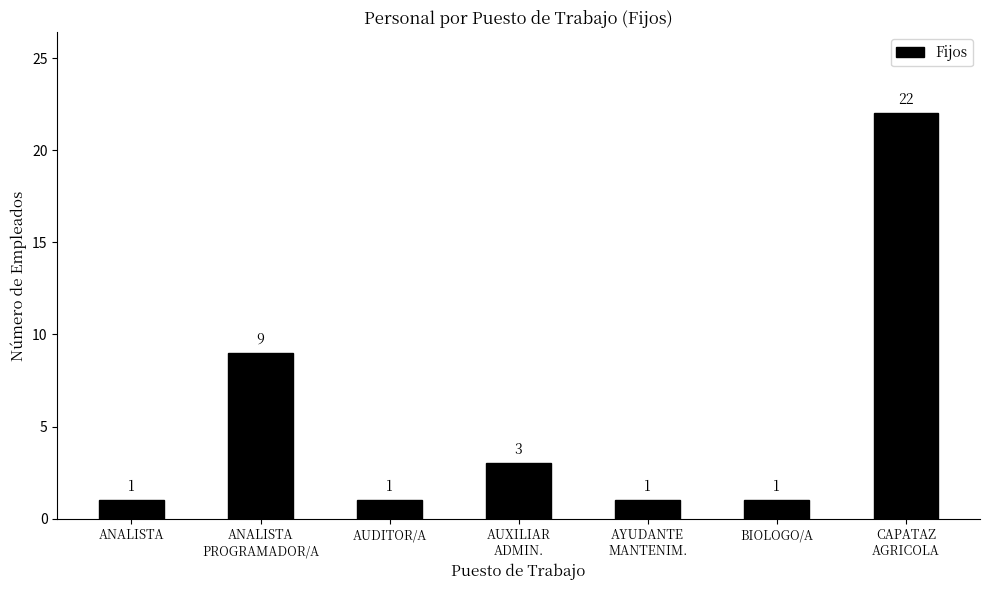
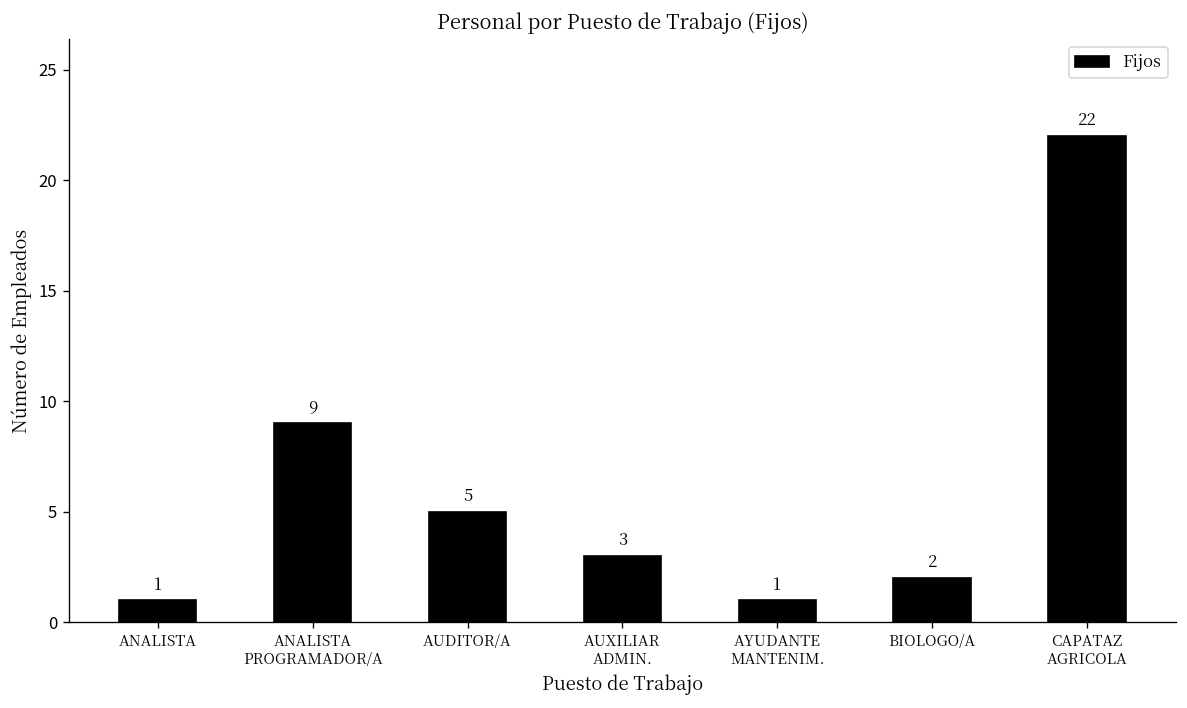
  {
    "ANALISTA": 1,
    "ANALISTA PROGRAMADOR/A": 9,
-   "AUDITOR/A": 1,
+   "AUDITOR/A": 5,
    "AUXILIAR ADMIN.": 3,
    "AYUDANTE MANTENIM.": 1,
-   "BIOLOGO/A": 1,
+   "BIOLOGO/A": 2,
    "CAPATAZ AGRICOLA": 22
  }
